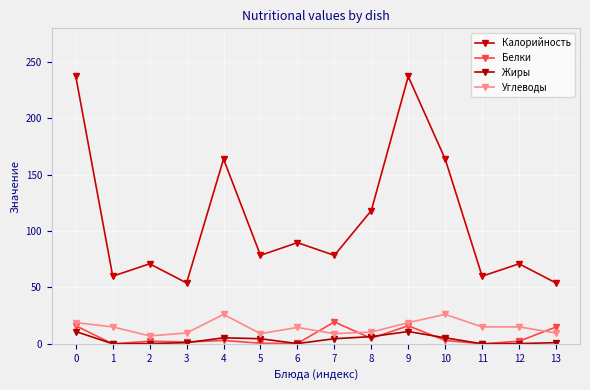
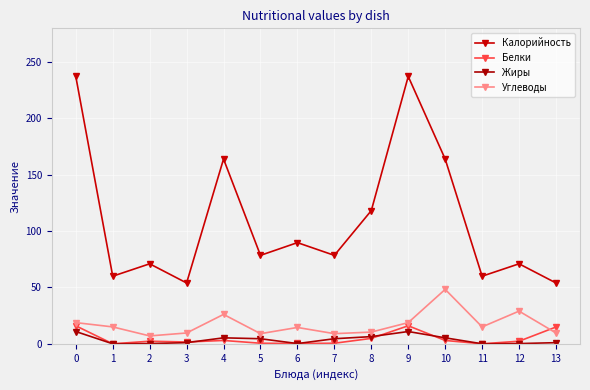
  {
    "Белки": {
      "0": 16,
      "4": 3,
      "5": 1,
-     "7": 19,
+     "7": 1,
      "9": 16,
      "10": 3,
      "13": 15
    },
    "Углеводы": {
      "0": 19,
      "1": 15,
      "2": 7,
      "3": 10,
      "4": 26,
      "5": 9,
      "6": 15,
      "7": 9,
      "8": 10,
      "9": 19,
-     "10": 26,
+     "10": 48,
      "11": 15,
-     "12": 15,
+     "12": 29,
      "13": 10
    }
  }
